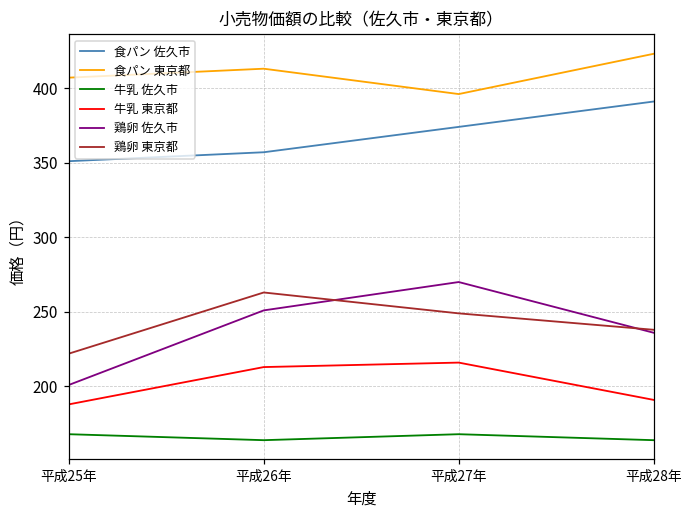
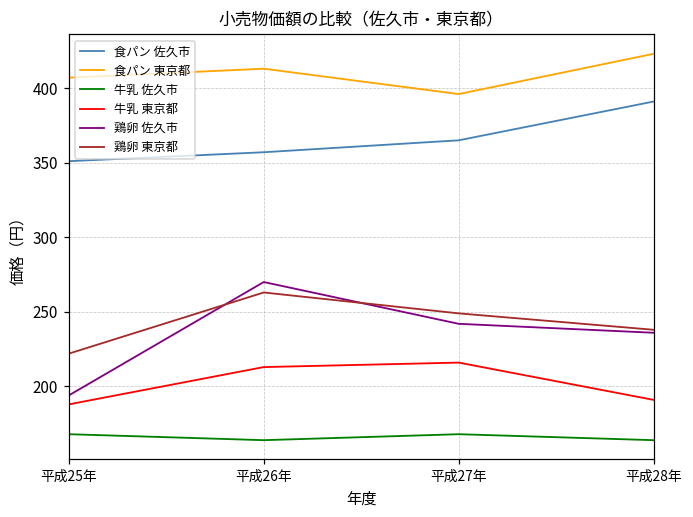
  {
    "食パン 佐久市": {
      "平成25年": 351,
      "平成26年": 357,
-     "平成27年": 374,
+     "平成27年": 365,
      "平成28年": 391
    },
    "食パン 東京都": {
      "平成25年": 407,
      "平成26年": 413,
      "平成27年": 396,
      "平成28年": 423
    },
    "牛乳 佐久市": {
      "平成25年": 168,
      "平成26年": 164,
      "平成27年": 168,
      "平成28年": 164
    },
    "牛乳 東京都": {
      "平成25年": 188,
      "平成26年": 213,
      "平成27年": 216,
      "平成28年": 191
    },
    "鶏卵 佐久市": {
-     "平成25年": 201,
-     "平成26年": 251,
-     "平成27年": 270,
+     "平成25年": 194,
+     "平成26年": 270,
+     "平成27年": 242,
      "平成28年": 236
    },
    "鶏卵 東京都": {
      "平成25年": 222,
      "平成26年": 263,
      "平成27年": 249,
      "平成28年": 238
    }
  }
